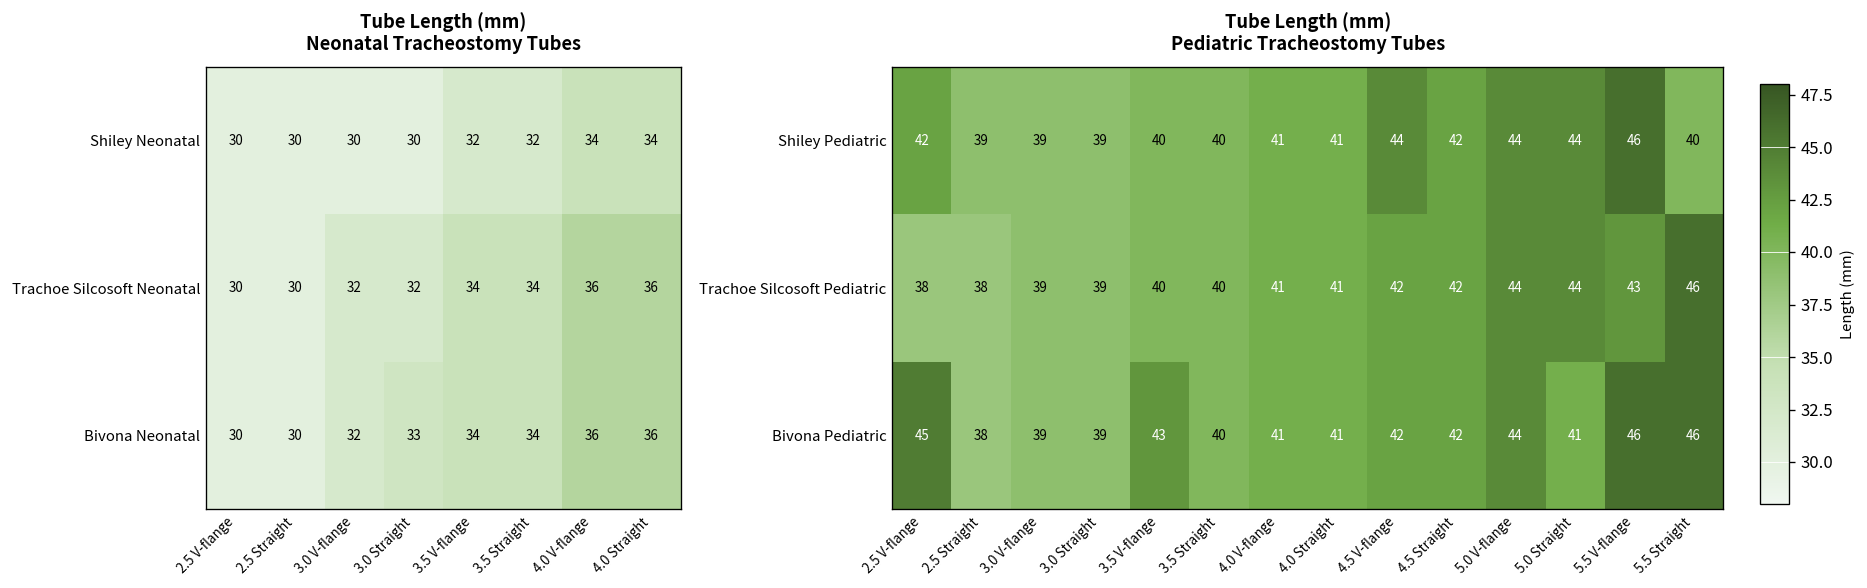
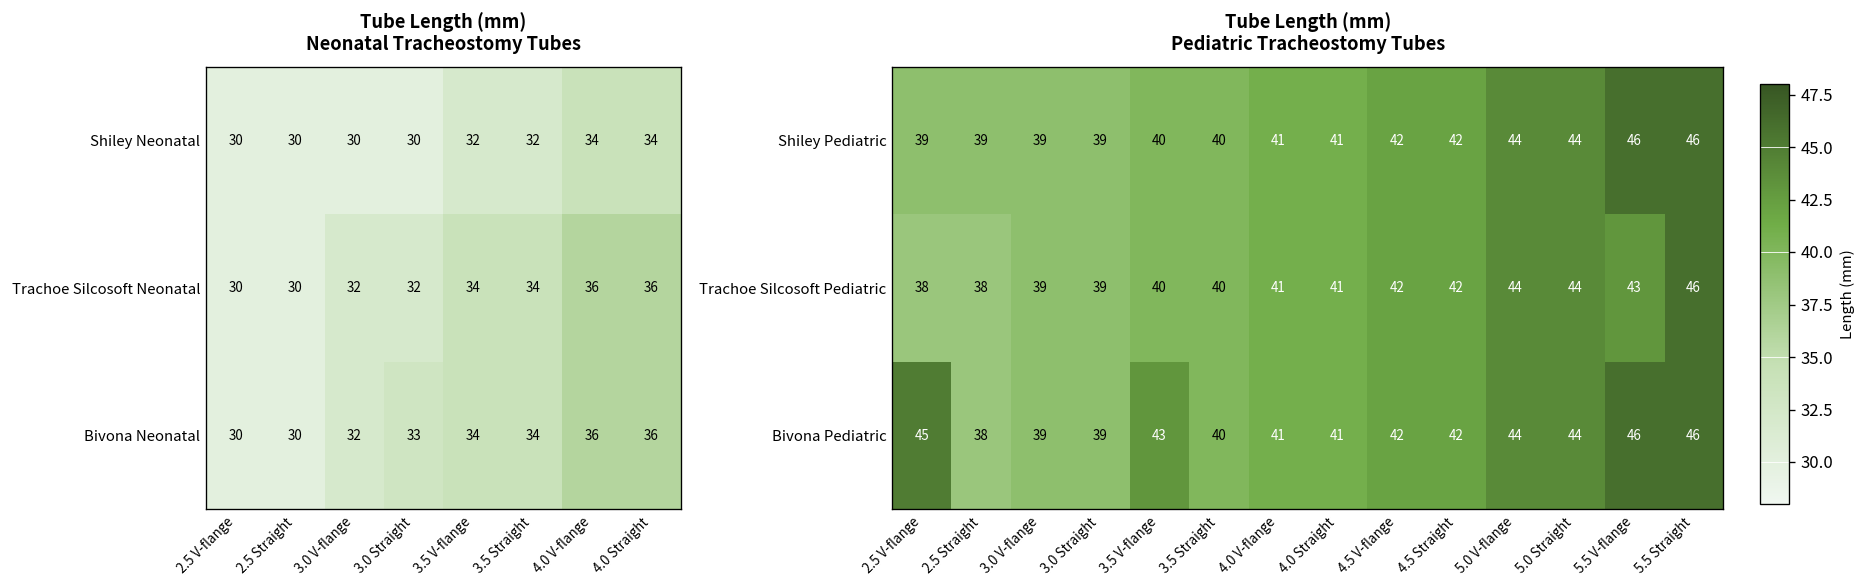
  {
    "Tube Length (mm) Neonatal Tracheostomy Tubes": {
      "Shiley Neonatal": {
        "2.5 V-flange": 30,
        "2.5 Straight": 30,
        "3.0 V-flange": 30,
        "3.0 Straight": 30,
        "3.5 V-flange": 32,
        "3.5 Straight": 32,
        "4.0 V-flange": 34,
        "4.0 Straight": 34
      },
      "Trachoe Silcosoft Neonatal": {
        "2.5 V-flange": 30,
        "2.5 Straight": 30,
        "3.0 V-flange": 32,
        "3.0 Straight": 32,
        "3.5 V-flange": 34,
        "3.5 Straight": 34,
        "4.0 V-flange": 36,
        "4.0 Straight": 36
      },
      "Bivona Neonatal": {
        "2.5 V-flange": 30,
        "2.5 Straight": 30,
        "3.0 V-flange": 32,
        "3.0 Straight": 33,
        "3.5 V-flange": 34,
        "3.5 Straight": 34,
        "4.0 V-flange": 36,
        "4.0 Straight": 36
      }
    },
    "Tube Length (mm) Pediatric Tracheostomy Tubes": {
      "Shiley Pediatric": {
-       "2.5 V-flange": 42,
+       "2.5 V-flange": 39,
        "2.5 Straight": 39,
        "3.0 V-flange": 39,
        "3.0 Straight": 39,
        "3.5 V-flange": 40,
        "3.5 Straight": 40,
        "4.0 V-flange": 41,
        "4.0 Straight": 41,
-       "4.5 V-flange": 44,
+       "4.5 V-flange": 42,
        "4.5 Straight": 42,
        "5.0 V-flange": 44,
        "5.0 Straight": 44,
        "5.5 V-flange": 46,
-       "5.5 Straight": 40
+       "5.5 Straight": 46
      },
      "Trachoe Silcosoft Pediatric": {
        "2.5 V-flange": 38,
        "2.5 Straight": 38,
        "3.0 V-flange": 39,
        "3.0 Straight": 39,
        "3.5 V-flange": 40,
        "3.5 Straight": 40,
        "4.0 V-flange": 41,
        "4.0 Straight": 41,
        "4.5 V-flange": 42,
        "4.5 Straight": 42,
        "5.0 V-flange": 44,
        "5.0 Straight": 44,
        "5.5 V-flange": 43,
        "5.5 Straight": 46
      },
      "Bivona Pediatric": {
        "2.5 V-flange": 45,
        "2.5 Straight": 38,
        "3.0 V-flange": 39,
        "3.0 Straight": 39,
        "3.5 V-flange": 43,
        "3.5 Straight": 40,
        "4.0 V-flange": 41,
        "4.0 Straight": 41,
        "4.5 V-flange": 42,
        "4.5 Straight": 42,
        "5.0 V-flange": 44,
-       "5.0 Straight": 41,
+       "5.0 Straight": 44,
        "5.5 V-flange": 46,
        "5.5 Straight": 46
      }
    }
  }
